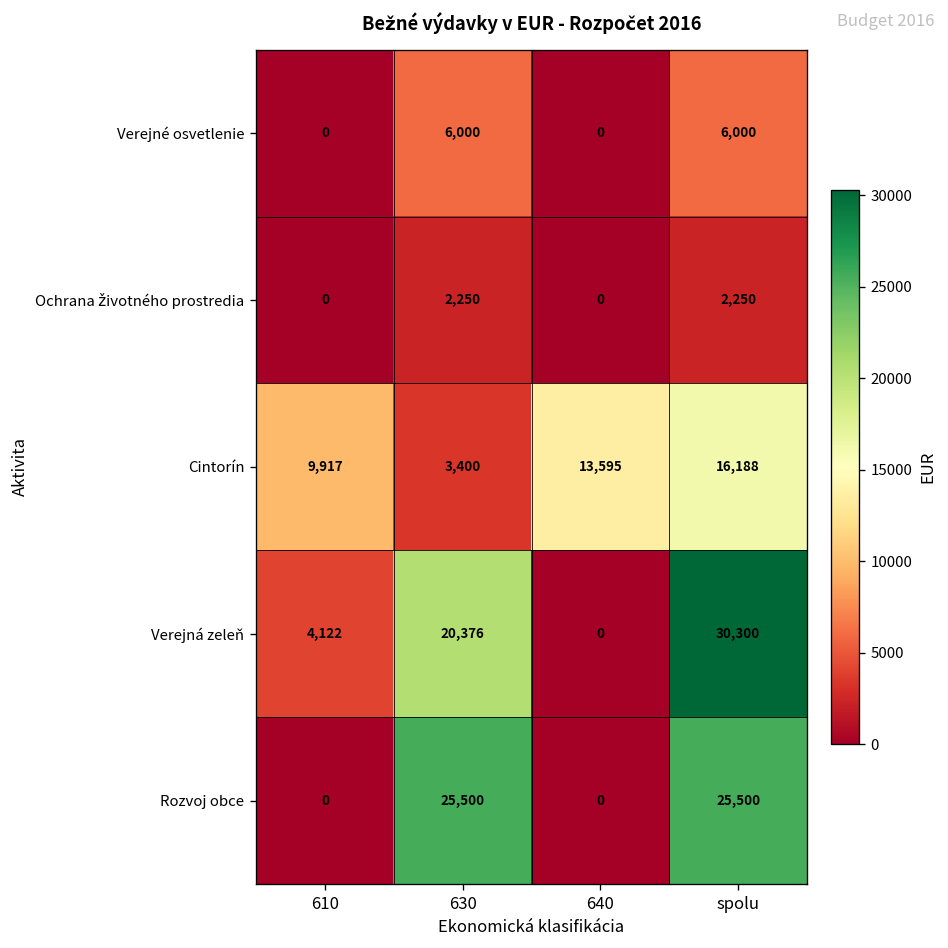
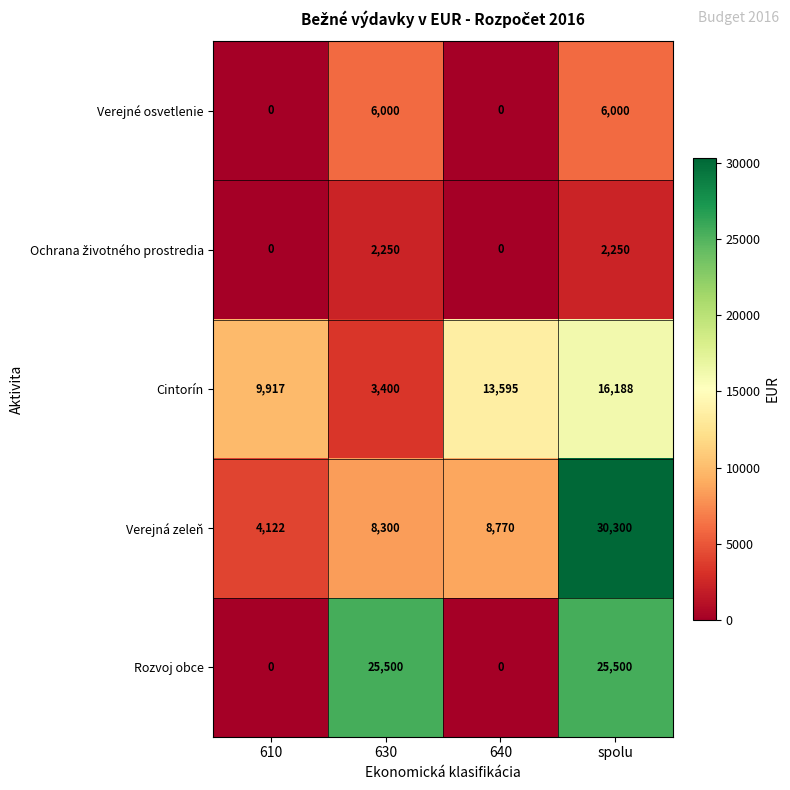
  {
    "Verejné osvetlenie": {
      "610": "0",
      "630": "6,000",
      "640": "0",
      "spolu": "6,000"
    },
    "Ochrana životného prostredia": {
      "610": "0",
      "630": "2,250",
      "640": "0",
      "spolu": "2,250"
    },
    "Cintorín": {
      "610": "9,917",
      "630": "3,400",
      "640": "13,595",
      "spolu": "16,188"
    },
    "Verejná zeleň": {
      "610": "4,122",
-     "630": "20,376",
-     "640": "0",
+     "630": "8,300",
+     "640": "8,770",
      "spolu": "30,300"
    },
    "Rozvoj obce": {
      "610": "0",
      "630": "25,500",
      "640": "0",
      "spolu": "25,500"
    }
  }
